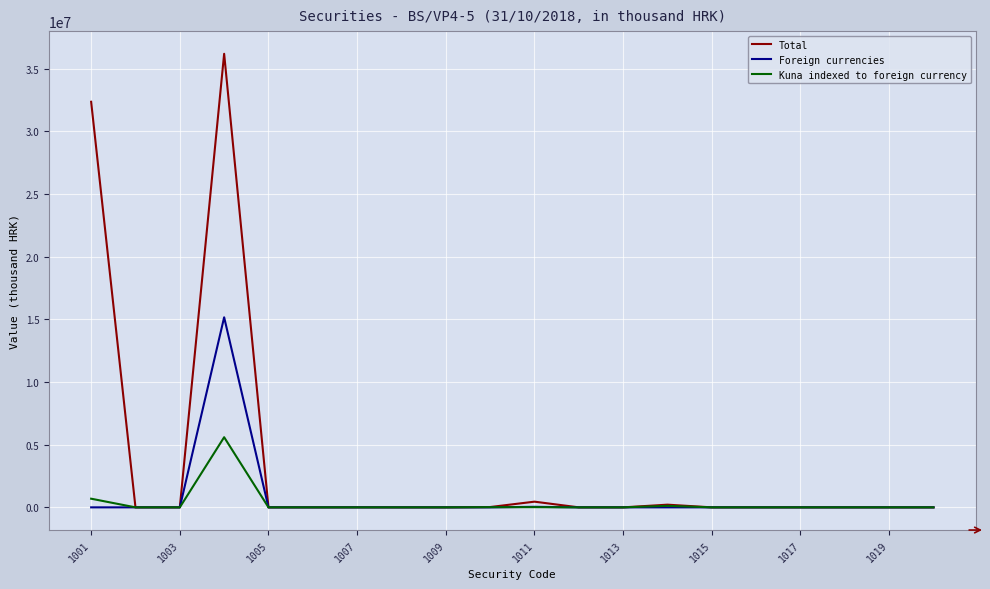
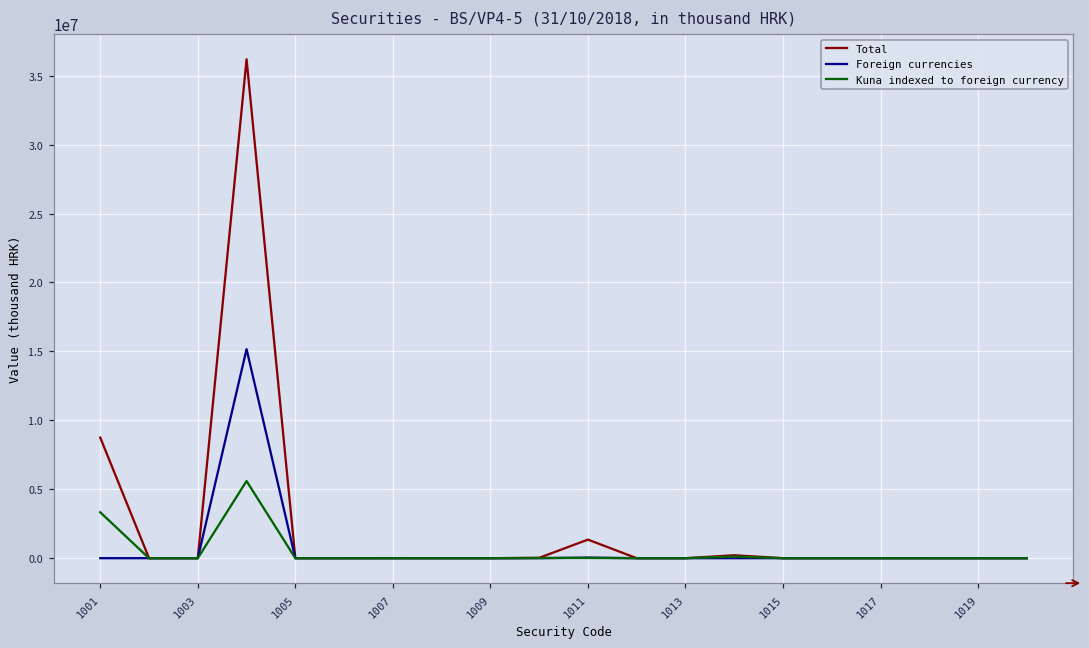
  {
    "Total": {
-     "1001": 32400000,
-     "1011": 500000
+     "1001": 8700000,
+     "1011": 1300000
    },
    "Foreign currencies": {
      "1001": 0
    },
    "Kuna indexed to foreign currency": {
-     "1001": 700000
+     "1001": 3300000
    }
  }
